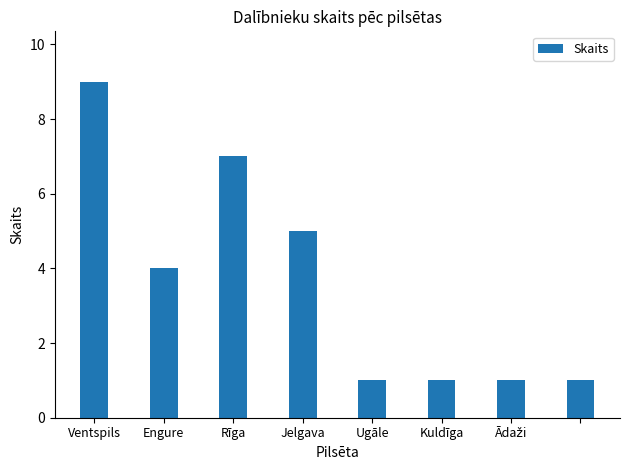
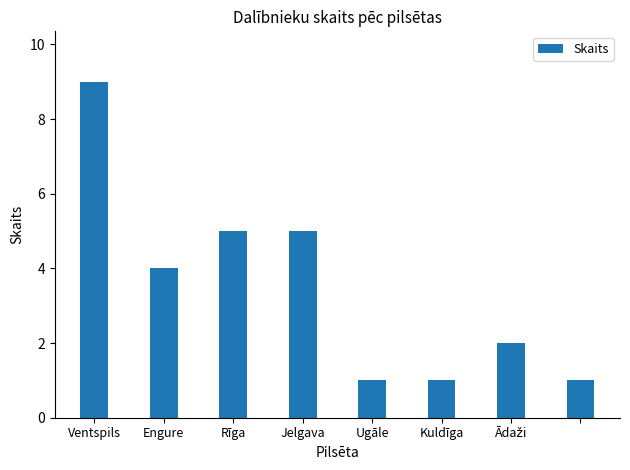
  {
    "Ventspils": 9,
    "Engure": 4,
-   "Rīga": 7,
+   "Rīga": 5,
    "Jelgava": 5,
    "Ugāle": 1,
    "Kuldīga": 1,
-   "Ādaži": 1
+   "Ādaži": 2
  }
